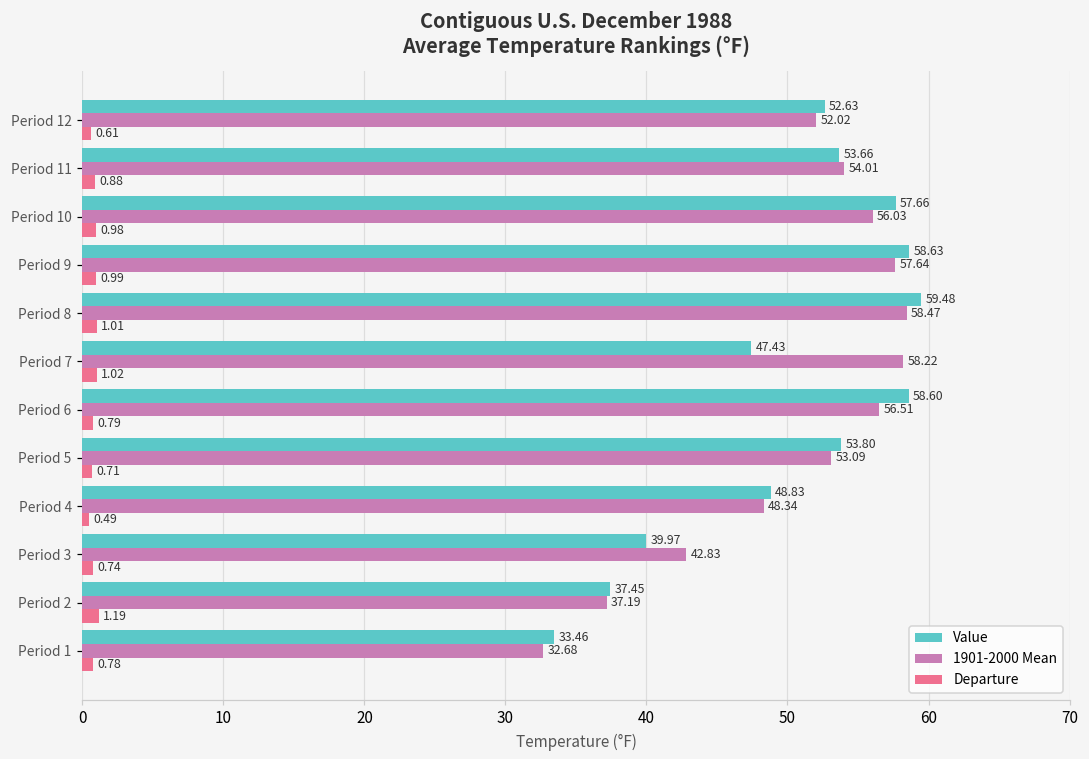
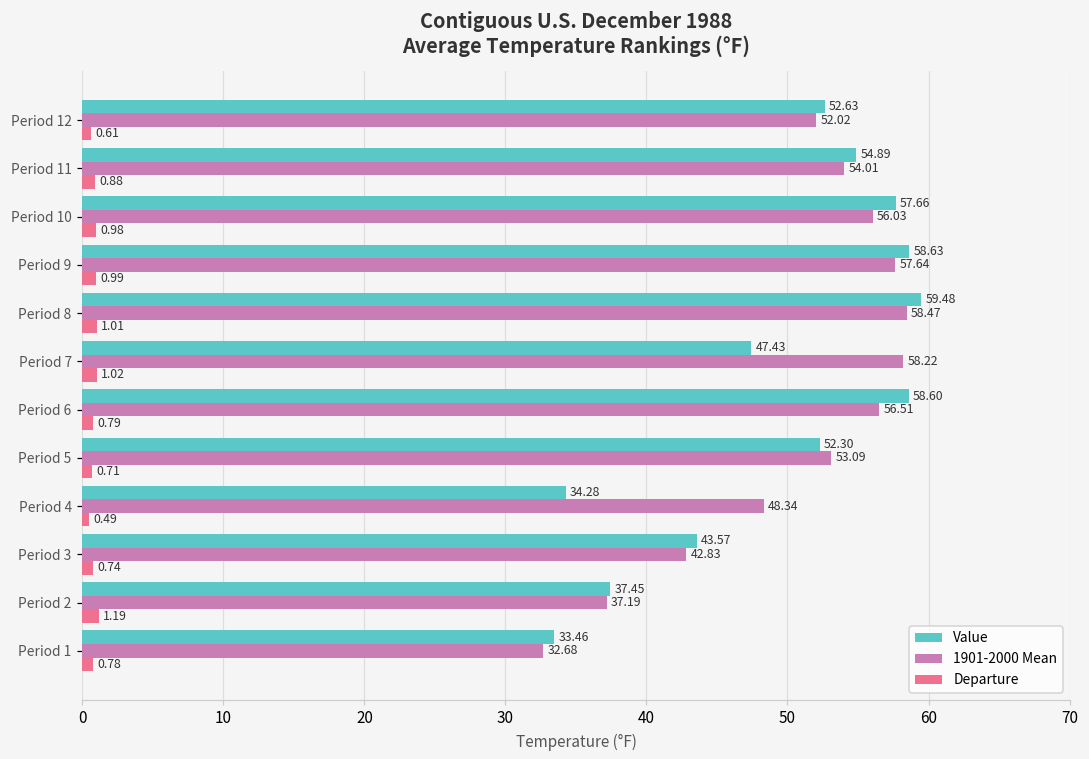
  {
    "Value": {
      "Period 12": 52.63,
-     "Period 11": 53.66,
+     "Period 11": 54.89,
      "Period 10": 57.66,
      "Period 9": 58.63,
      "Period 8": 59.48,
      "Period 7": 47.43,
      "Period 6": 58.60,
-     "Period 5": 53.80,
-     "Period 4": 48.83,
-     "Period 3": 39.97,
+     "Period 5": 52.30,
+     "Period 4": 34.28,
+     "Period 3": 43.57,
      "Period 2": 37.45,
      "Period 1": 33.46
    }
  }
